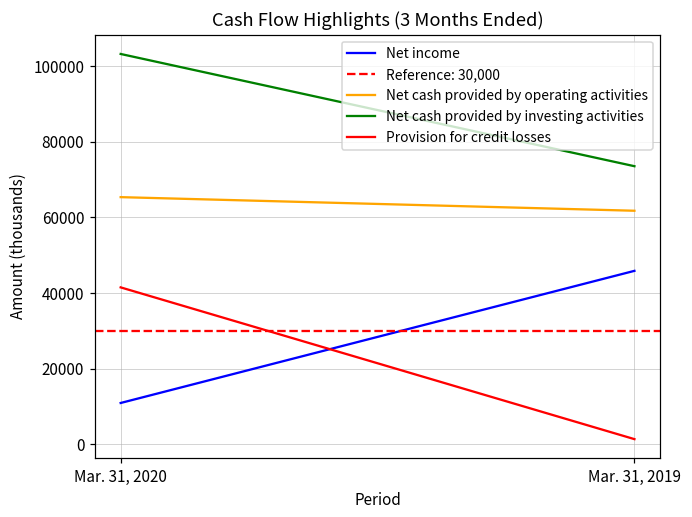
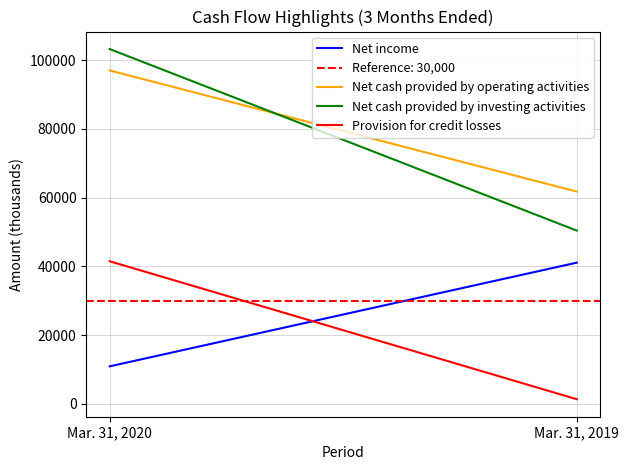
  {
    "Net income": {
      "Mar. 31, 2020": 11000,
-     "Mar. 31, 2019": 46000
+     "Mar. 31, 2019": 41000
    },
    "Net cash provided by operating activities": {
-     "Mar. 31, 2020": 65000,
+     "Mar. 31, 2020": 97000,
      "Mar. 31, 2019": 62000
    },
    "Net cash provided by investing activities": {
      "Mar. 31, 2020": 103000,
-     "Mar. 31, 2019": 74000
+     "Mar. 31, 2019": 50000
    },
    "Provision for credit losses": {
      "Mar. 31, 2020": 42000,
      "Mar. 31, 2019": 1000
    }
  }
